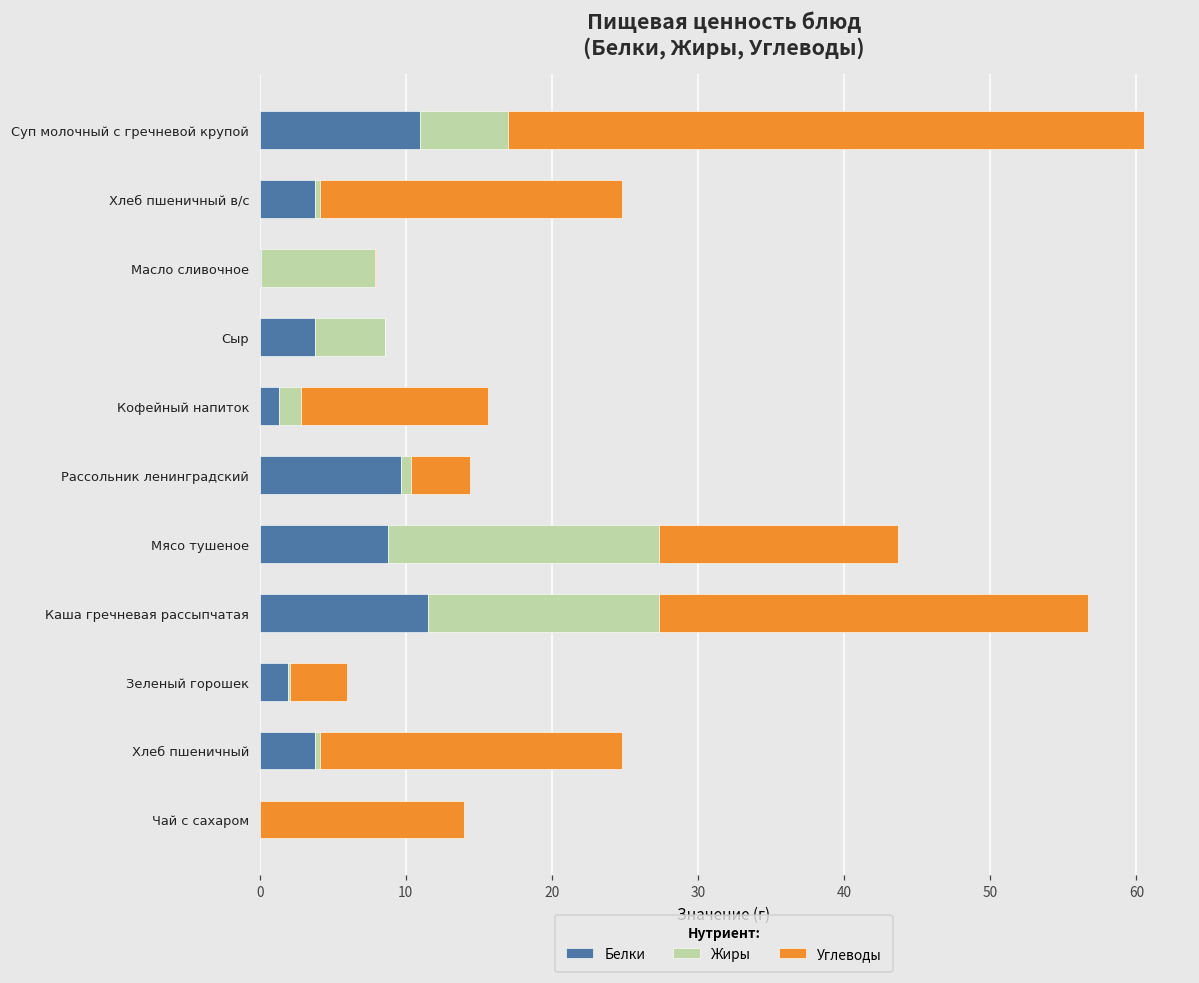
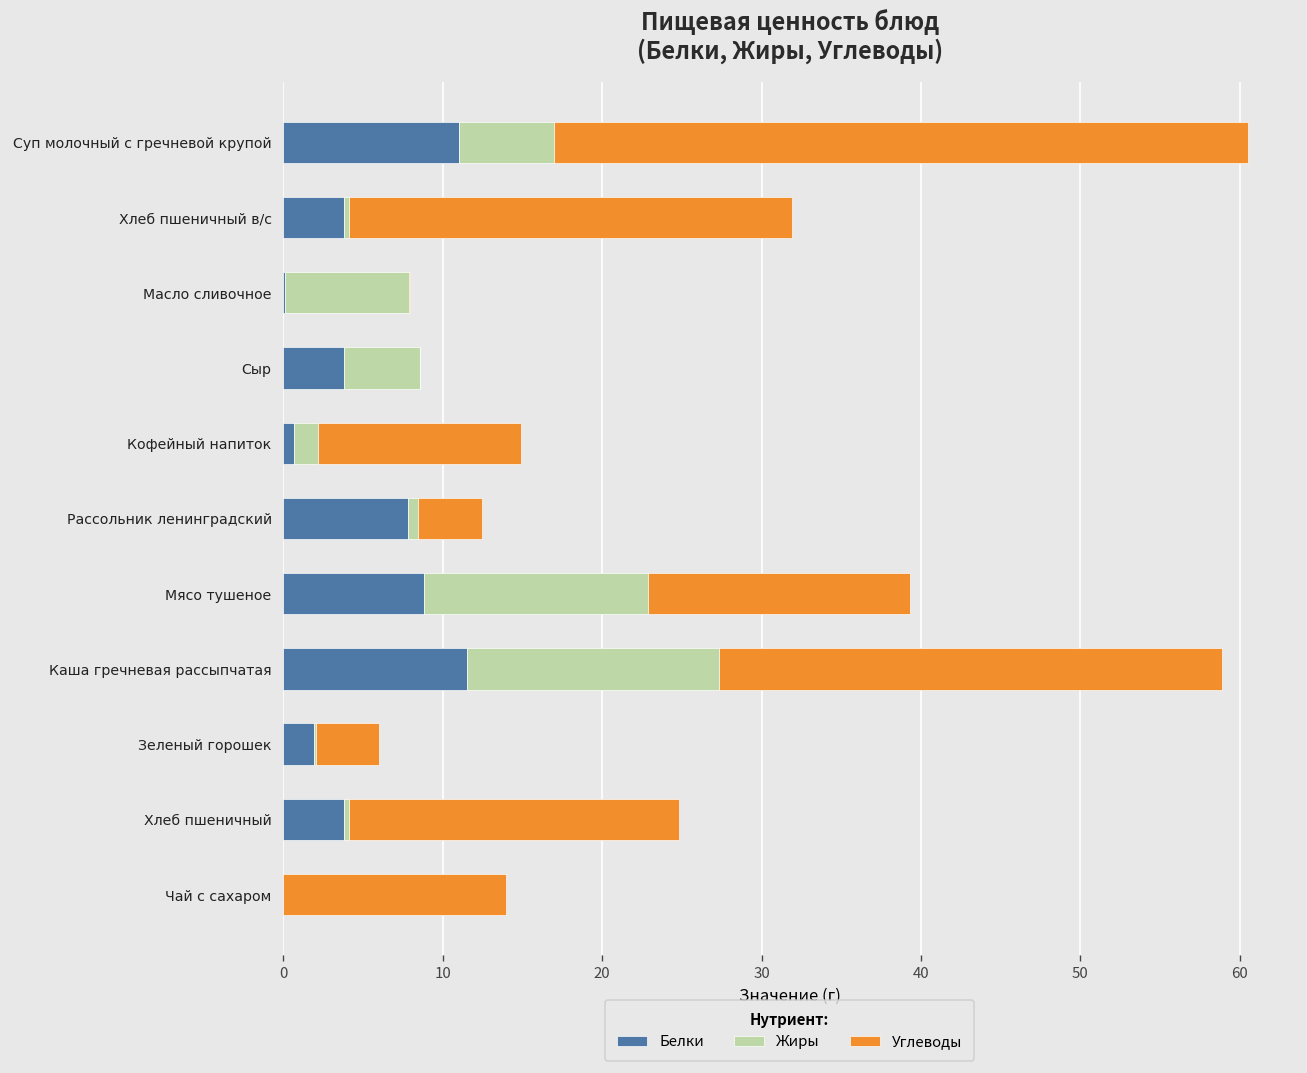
  {
    "Белки": {
      "Суп молочный с гречневой крупой": 11.0,
      "Хлеб пшеничный в/с": 3.8,
      "Сыр": 3.8,
-     "Кофейный напиток": 1.3,
-     "Рассольник ленинградский": 9.7,
+     "Кофейный напиток": 0.7,
+     "Рассольник ленинградский": 7.8,
      "Мясо тушеное": 8.8,
      "Каша гречневая рассыпчатая": 11.5,
      "Зеленый горошек": 1.9,
      "Хлеб пшеничный": 3.8,
      "Чай с сахаром": 0.0
    },
    "Жиры": {
      "Суп молочный с гречневой крупой": 6.0,
      "Хлеб пшеничный в/с": 0.3,
      "Масло сливочное": 7.8,
      "Сыр": 4.8,
      "Кофейный напиток": 1.5,
      "Рассольник ленинградский": 0.6,
-     "Мясо тушеное": 18.5,
+     "Мясо тушеное": 14.1,
      "Каша гречневая рассыпчатая": 15.8,
      "Хлеб пшеничный": 0.3,
      "Чай с сахаром": 0.0
    },
    "Углеводы": {
      "Суп молочный с гречневой крупой": 43.5,
-     "Хлеб пшеничный в/с": 20.7,
+     "Хлеб пшеничный в/с": 27.8,
      "Сыр": 0.0,
      "Кофейный напиток": 12.8,
      "Рассольник ленинградский": 4.0,
      "Мясо тушеное": 16.4,
-     "Каша гречневая рассыпчатая": 29.4,
+     "Каша гречневая рассыпчатая": 31.6,
      "Зеленый горошек": 4.0,
      "Хлеб пшеничный": 20.7,
      "Чай с сахаром": 14.0
    }
  }
